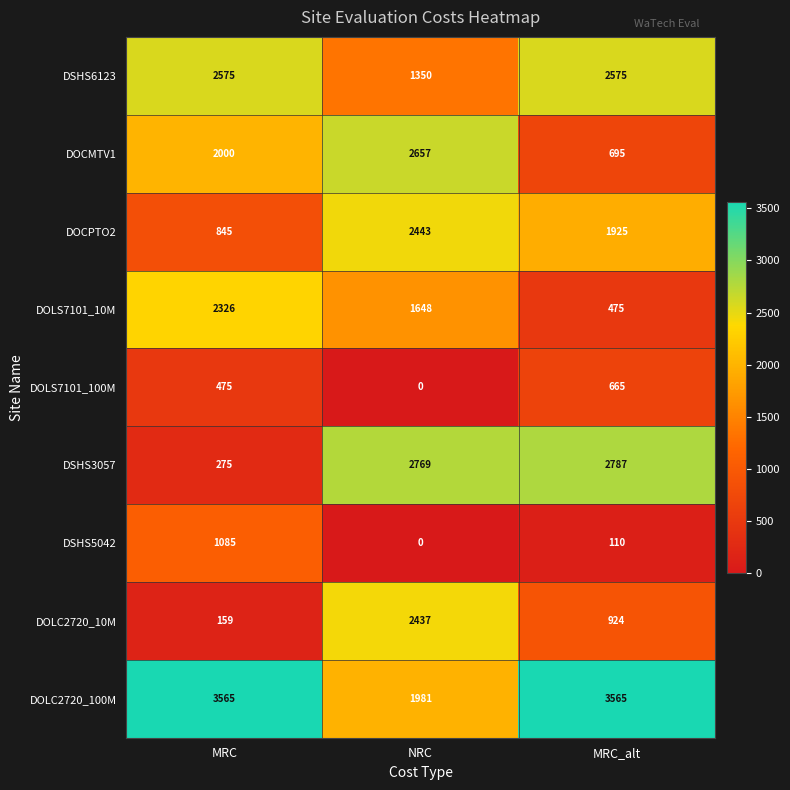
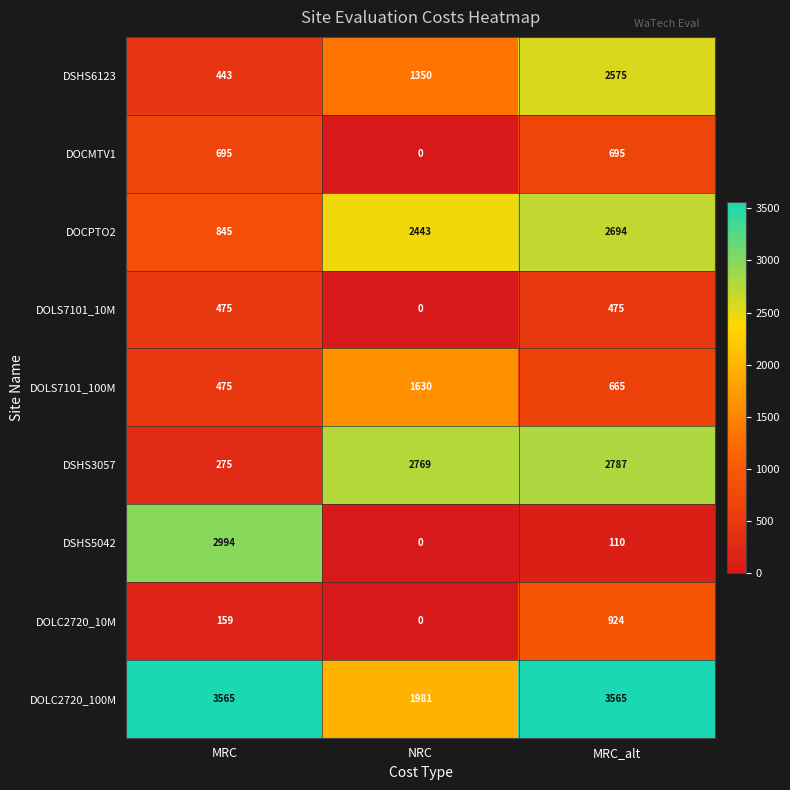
  {
    "DSHS6123": {
-     "MRC": 2575,
+     "MRC": 443,
      "NRC": 1350,
      "MRC_alt": 2575
    },
    "DOCMTV1": {
-     "MRC": 2000,
-     "NRC": 2657,
+     "MRC": 695,
+     "NRC": 0,
      "MRC_alt": 695
    },
    "DOCPTO2": {
      "MRC": 845,
      "NRC": 2443,
-     "MRC_alt": 1925
+     "MRC_alt": 2694
    },
    "DOLS7101_10M": {
-     "MRC": 2326,
-     "NRC": 1648,
+     "MRC": 475,
+     "NRC": 0,
      "MRC_alt": 475
    },
    "DOLS7101_100M": {
      "MRC": 475,
-     "NRC": 0,
+     "NRC": 1630,
      "MRC_alt": 665
    },
    "DSHS3057": {
      "MRC": 275,
      "NRC": 2769,
      "MRC_alt": 2787
    },
    "DSHS5042": {
-     "MRC": 1085,
+     "MRC": 2994,
      "NRC": 0,
      "MRC_alt": 110
    },
    "DOLC2720_10M": {
      "MRC": 159,
-     "NRC": 2437,
+     "NRC": 0,
      "MRC_alt": 924
    },
    "DOLC2720_100M": {
      "MRC": 3565,
      "NRC": 1981,
      "MRC_alt": 3565
    }
  }
